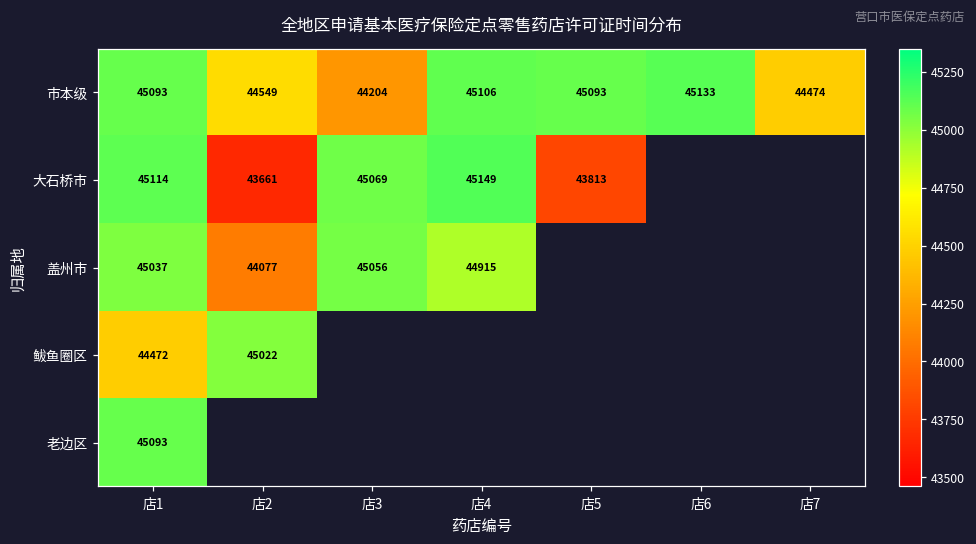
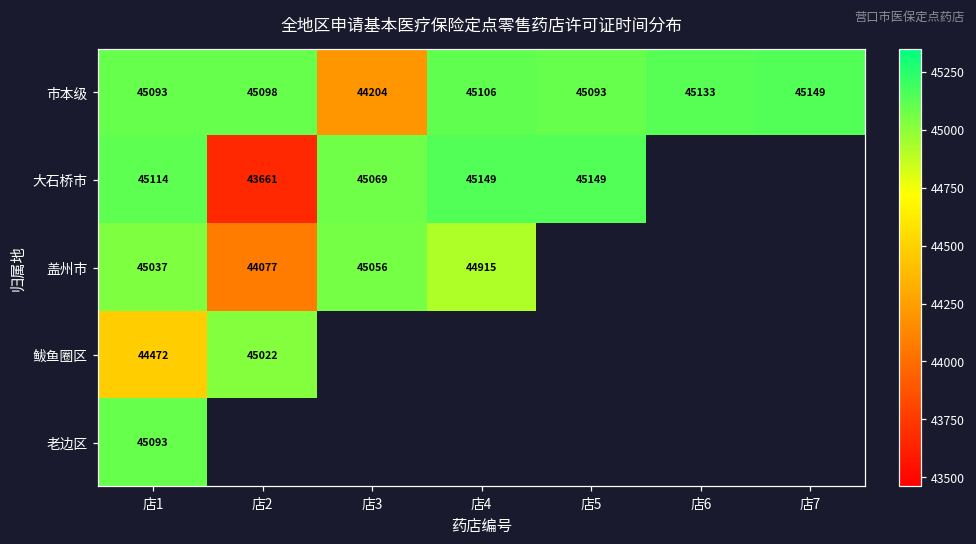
  {
    "市本级": {
      "店1": 45093,
-     "店2": 44549,
+     "店2": 45098,
      "店3": 44204,
      "店4": 45106,
      "店5": 45093,
      "店6": 45133,
-     "店7": 44474
+     "店7": 45149
    },
    "大石桥市": {
      "店1": 45114,
      "店2": 43661,
      "店3": 45069,
      "店4": 45149,
-     "店5": 43813
+     "店5": 45149
    },
    "盖州市": {
      "店1": 45037,
      "店2": 44077,
      "店3": 45056,
      "店4": 44915
    },
    "鲅鱼圈区": {
      "店1": 44472,
      "店2": 45022
    },
    "老边区": {
      "店1": 45093
    }
  }
